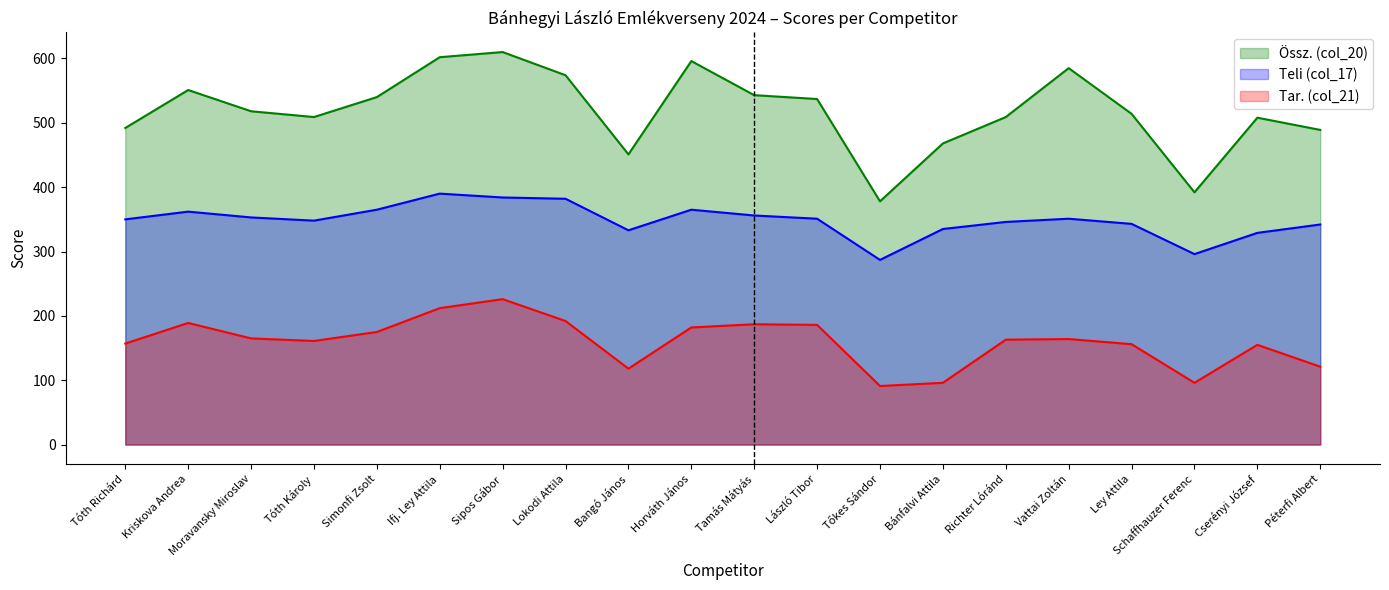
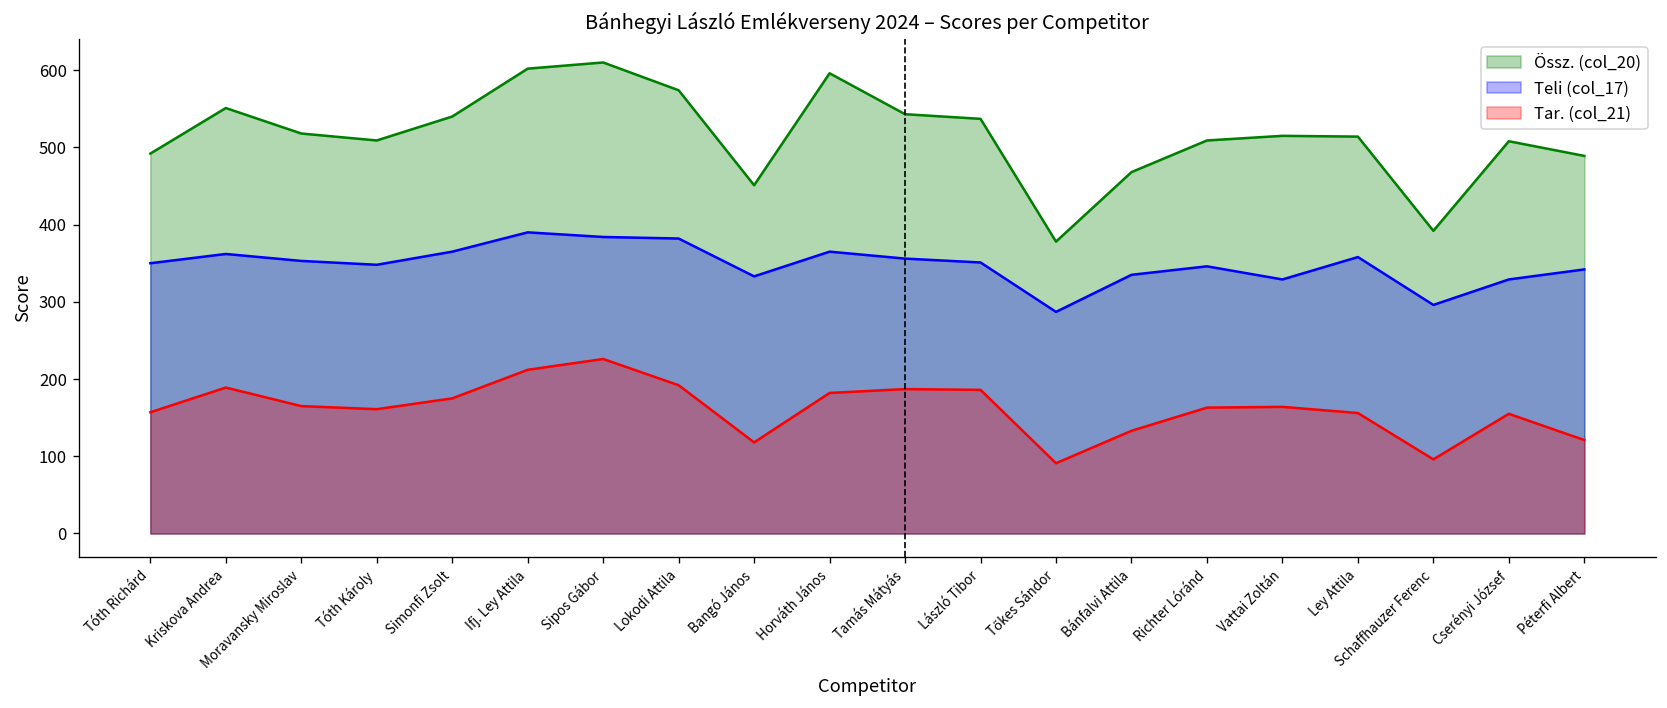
  {
    "Össz. (col_20)": {
      "Tóth Richárd": 490,
      "Kriskova Andrea": 550,
      "Moravansky Miroslav": 520,
      "Tóth Károly": 510,
      "Simonfi Zsolt": 540,
      "Ifj. Ley Attila": 600,
      "Sipos Gábor": 610,
      "Lokodi Attila": 570,
      "Bangó János": 450,
      "Horváth János": 600,
      "Tamás Mátyás": 540,
      "László Tibor": 540,
      "Tőkes Sándor": 380,
      "Bánfalvi Attila": 470,
      "Richter Lóránd": 510,
-     "Vattai Zoltán": 590,
+     "Vattai Zoltán": 520,
      "Ley Attila": 510,
      "Schaffhauzer Ferenc": 390,
      "Cserényi József": 510,
      "Péterfi Albert": 490
    },
    "Teli (col_17)": {
      "Tóth Richárd": 350,
      "Kriskova Andrea": 360,
      "Moravansky Miroslav": 350,
      "Tóth Károly": 350,
      "Simonfi Zsolt": 370,
      "Ifj. Ley Attila": 390,
      "Sipos Gábor": 380,
      "Lokodi Attila": 380,
      "Bangó János": 330,
      "Horváth János": 370,
      "Tamás Mátyás": 360,
      "László Tibor": 350,
      "Tőkes Sándor": 290,
      "Bánfalvi Attila": 340,
      "Richter Lóránd": 350,
-     "Vattai Zoltán": 350,
-     "Ley Attila": 340,
+     "Vattai Zoltán": 330,
+     "Ley Attila": 360,
      "Schaffhauzer Ferenc": 300,
      "Cserényi József": 330,
      "Péterfi Albert": 340
    },
    "Tar. (col_21)": {
      "Tóth Richárd": 160,
      "Kriskova Andrea": 190,
      "Moravansky Miroslav": 170,
      "Tóth Károly": 160,
      "Simonfi Zsolt": 180,
      "Ifj. Ley Attila": 210,
      "Sipos Gábor": 230,
      "Lokodi Attila": 190,
      "Bangó János": 120,
      "Horváth János": 180,
      "Tamás Mátyás": 190,
      "László Tibor": 190,
      "Tőkes Sándor": 90,
-     "Bánfalvi Attila": 100,
+     "Bánfalvi Attila": 130,
      "Richter Lóránd": 160,
      "Vattai Zoltán": 160,
      "Ley Attila": 160,
      "Schaffhauzer Ferenc": 100,
      "Cserényi József": 160,
      "Péterfi Albert": 120
    }
  }
